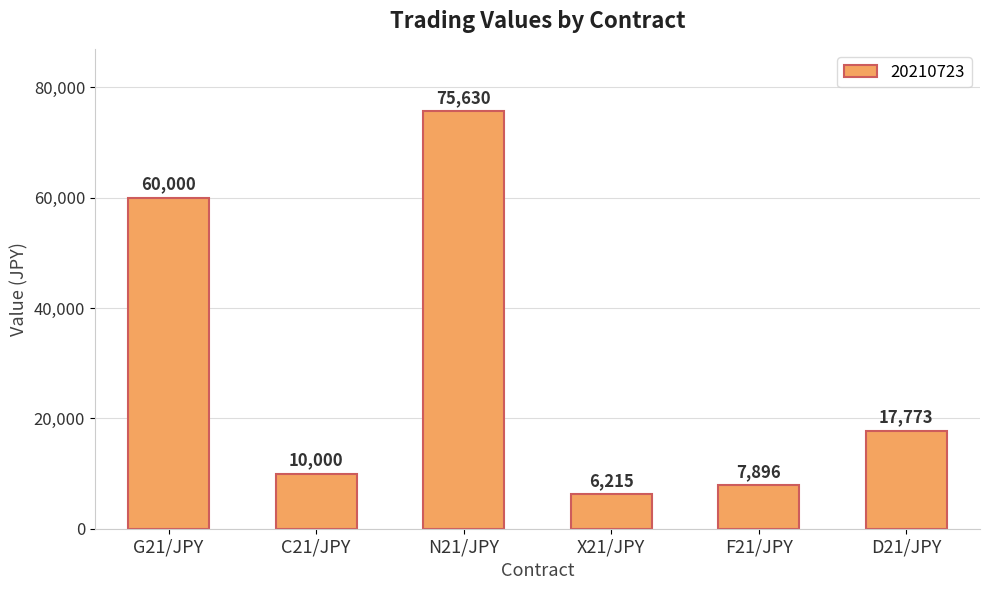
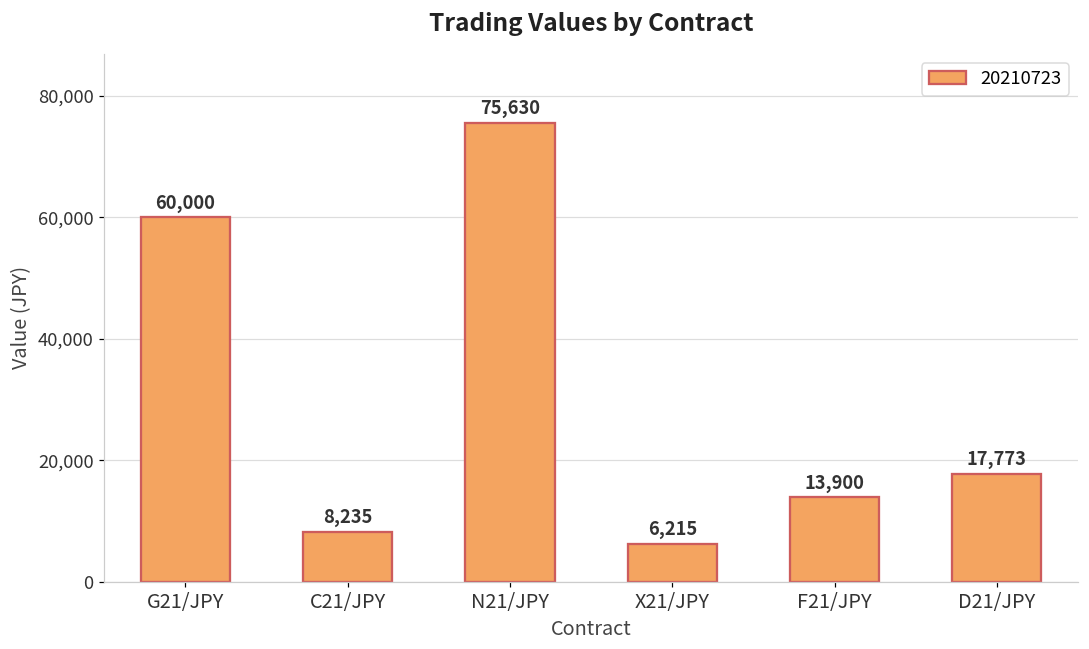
  {
    "G21/JPY": "60,000",
-   "C21/JPY": "10,000",
+   "C21/JPY": "8,235",
    "N21/JPY": "75,630",
    "X21/JPY": "6,215",
-   "F21/JPY": "7,896",
+   "F21/JPY": "13,900",
    "D21/JPY": "17,773"
  }
